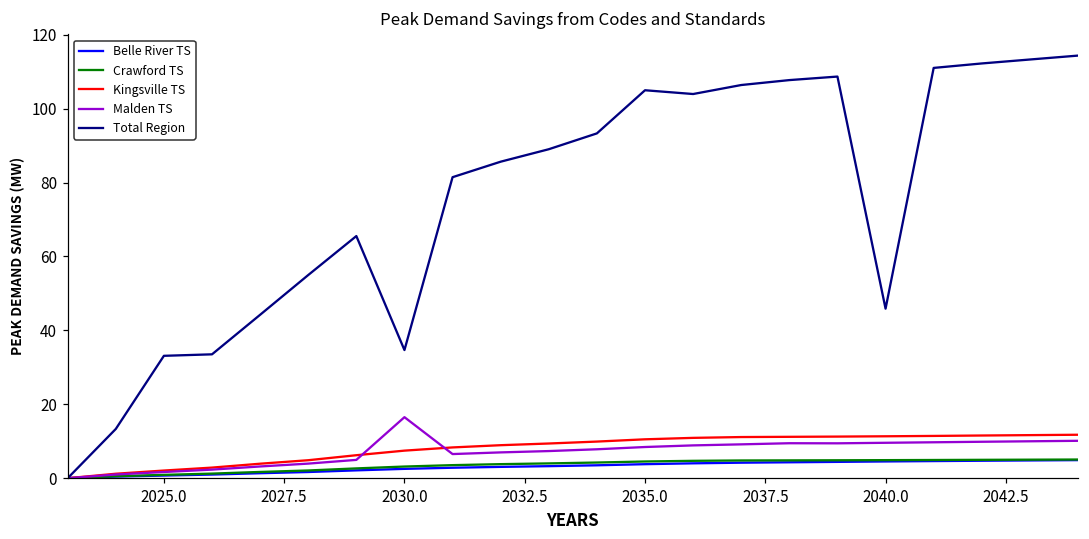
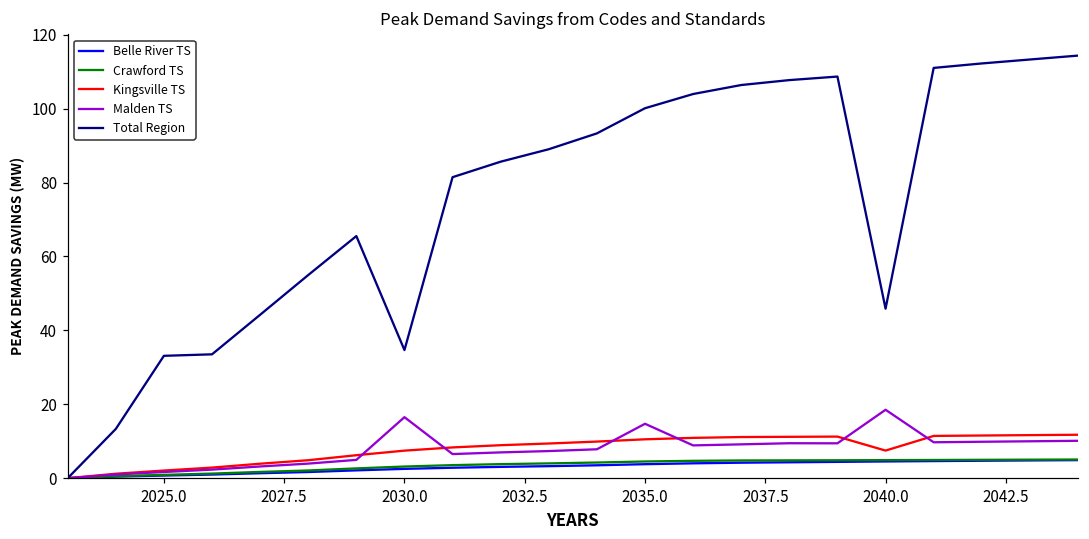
  {
    "Kingsville TS": {
      "2030.0": 7,
      "2035.0": 11,
-     "2040.0": 11
+     "2040.0": 7
    },
    "Malden TS": {
      "2030.0": 17,
-     "2035.0": 8,
-     "2040.0": 10
+     "2035.0": 15,
+     "2040.0": 19
    },
    "Total Region": {
      "2025.0": 33,
      "2030.0": 35,
-     "2035.0": 105,
+     "2035.0": 100,
      "2040.0": 46
    }
  }
